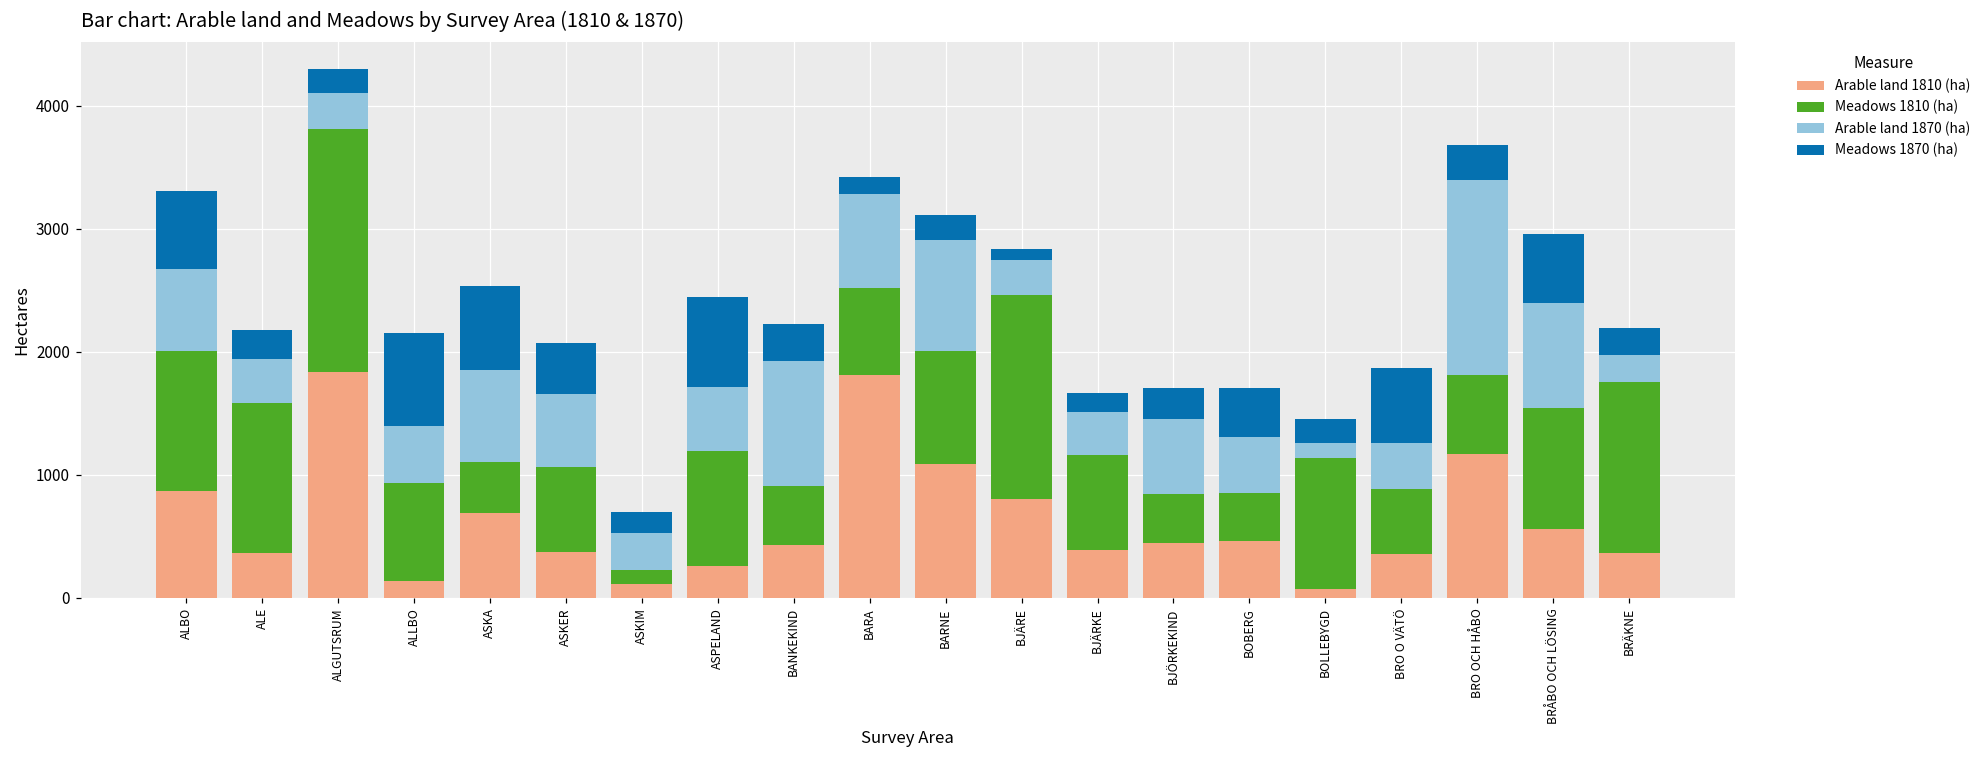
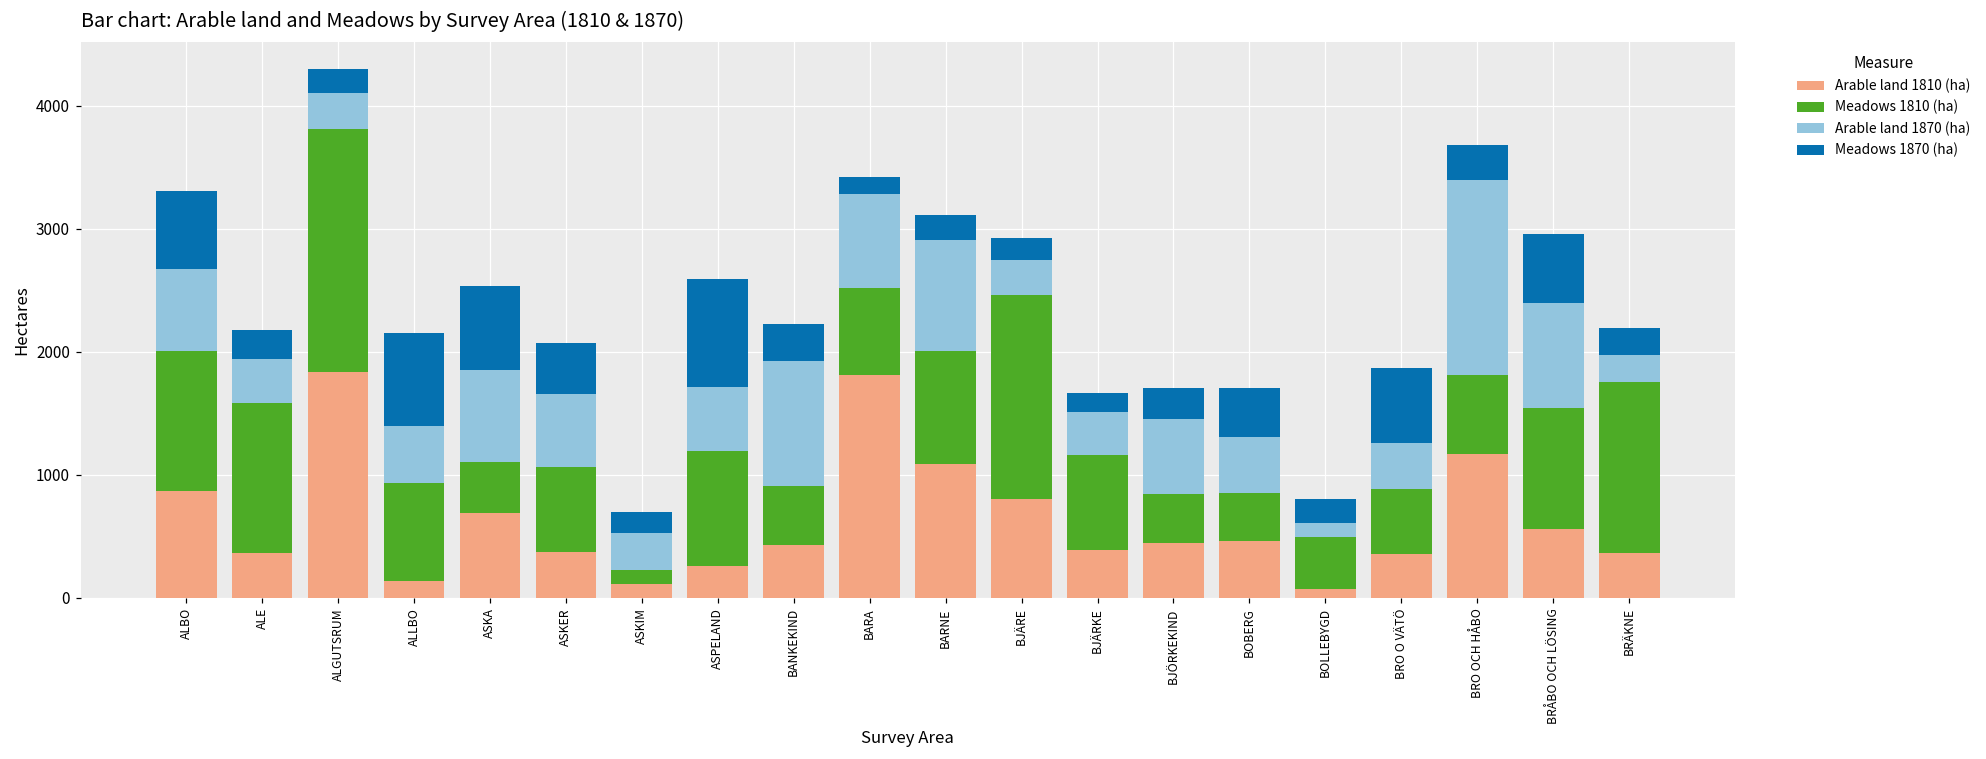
  {
    "Arable land 1810 (ha)": {
      "ALBO": 870,
      "ALE": 360,
      "ALGUTSRUM": 1840,
      "ALLBO": 130,
      "ASKA": 690,
      "ASKER": 370,
      "ASKIM": 110,
      "ASPELAND": 260,
      "BANKEKIND": 430,
      "BARA": 1810,
      "BARNE": 1090,
      "BJÄRE": 800,
      "BJÄRKE": 380,
      "BJÖRKEKIND": 450,
      "BOBERG": 460,
      "BOLLEBYGD": 70,
      "BRO O VÄTÖ": 360,
      "BRO OCH HÅBO": 1170,
      "BRÅBO OCH LÖSING": 550,
      "BRÄKNE": 360
    },
    "Meadows 1810 (ha)": {
      "ALBO": 1140,
      "ALE": 1220,
      "ALGUTSRUM": 1970,
      "ALLBO": 800,
      "ASKA": 420,
      "ASKER": 690,
      "ASKIM": 110,
      "ASPELAND": 930,
      "BANKEKIND": 480,
      "BARA": 710,
      "BARNE": 920,
      "BJÄRE": 1660,
      "BJÄRKE": 780,
      "BJÖRKEKIND": 400,
      "BOBERG": 390,
-     "BOLLEBYGD": 1070,
+     "BOLLEBYGD": 420,
      "BRO O VÄTÖ": 530,
      "BRO OCH HÅBO": 640,
      "BRÅBO OCH LÖSING": 990,
      "BRÄKNE": 1390
    },
    "Arable land 1870 (ha)": {
      "ALBO": 670,
      "ALE": 350,
      "ALGUTSRUM": 290,
      "ALLBO": 460,
      "ASKA": 750,
      "ASKER": 590,
      "ASKIM": 300,
      "ASPELAND": 520,
      "BANKEKIND": 1010,
      "BARA": 770,
      "BARNE": 900,
      "BJÄRE": 290,
      "BJÄRKE": 350,
      "BJÖRKEKIND": 610,
      "BOBERG": 460,
      "BOLLEBYGD": 120,
      "BRO O VÄTÖ": 380,
      "BRO OCH HÅBO": 1590,
      "BRÅBO OCH LÖSING": 850,
      "BRÄKNE": 220
    },
    "Meadows 1870 (ha)": {
      "ALBO": 630,
      "ALE": 240,
      "ALGUTSRUM": 200,
      "ALLBO": 760,
      "ASKA": 680,
      "ASKER": 410,
      "ASKIM": 170,
-     "ASPELAND": 740,
+     "ASPELAND": 880,
      "BANKEKIND": 300,
      "BARA": 130,
      "BARNE": 210,
-     "BJÄRE": 90,
+     "BJÄRE": 180,
      "BJÄRKE": 160,
      "BJÖRKEKIND": 250,
      "BOBERG": 400,
      "BOLLEBYGD": 200,
      "BRO O VÄTÖ": 610,
      "BRO OCH HÅBO": 290,
      "BRÅBO OCH LÖSING": 560,
      "BRÄKNE": 220
    }
  }
